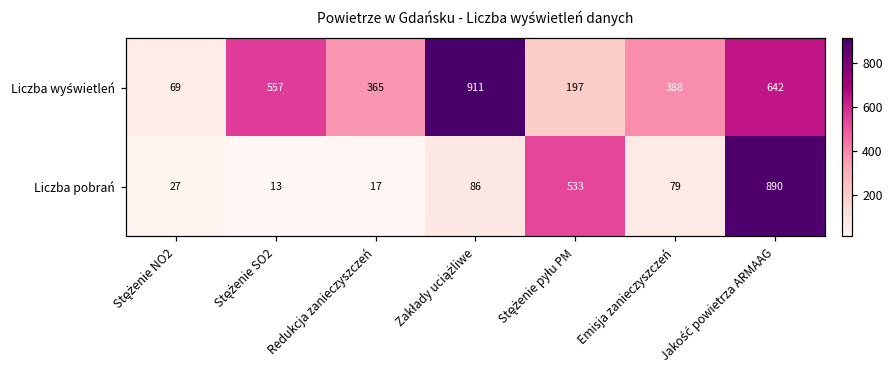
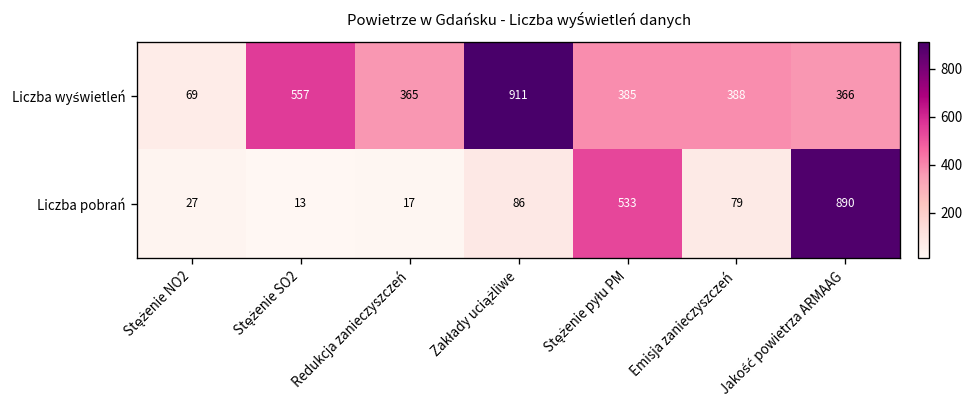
  {
    "Liczba wyświetleń": {
      "Stężenie NO2": 69,
      "Stężenie SO2": 557,
      "Redukcja zanieczyszczeń": 365,
      "Zakłady uciążliwe": 911,
-     "Stężenie pyłu PM": 197,
+     "Stężenie pyłu PM": 385,
      "Emisja zanieczyszczeń": 388,
-     "Jakość powietrza ARMAAG": 642
+     "Jakość powietrza ARMAAG": 366
    },
    "Liczba pobrań": {
      "Stężenie NO2": 27,
      "Stężenie SO2": 13,
      "Redukcja zanieczyszczeń": 17,
      "Zakłady uciążliwe": 86,
      "Stężenie pyłu PM": 533,
      "Emisja zanieczyszczeń": 79,
      "Jakość powietrza ARMAAG": 890
    }
  }
